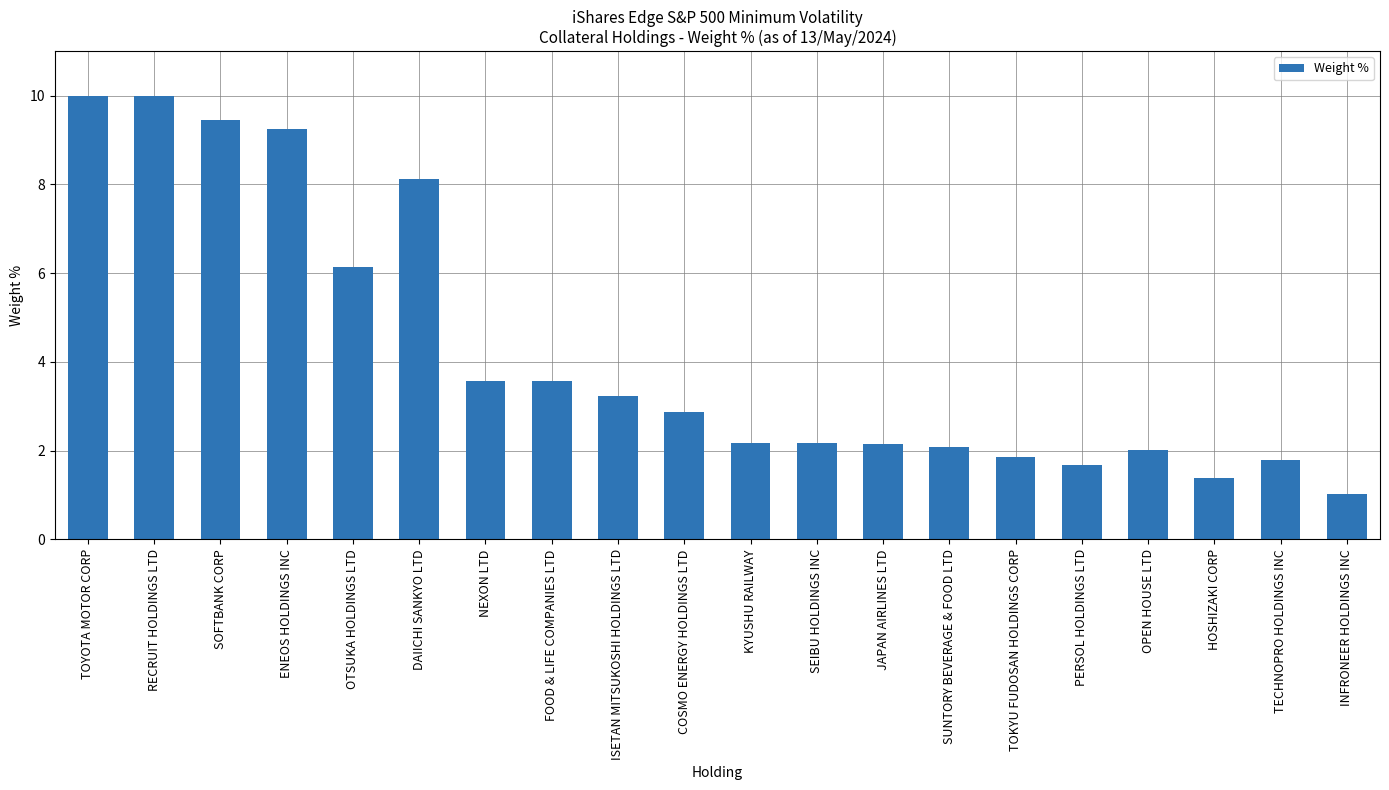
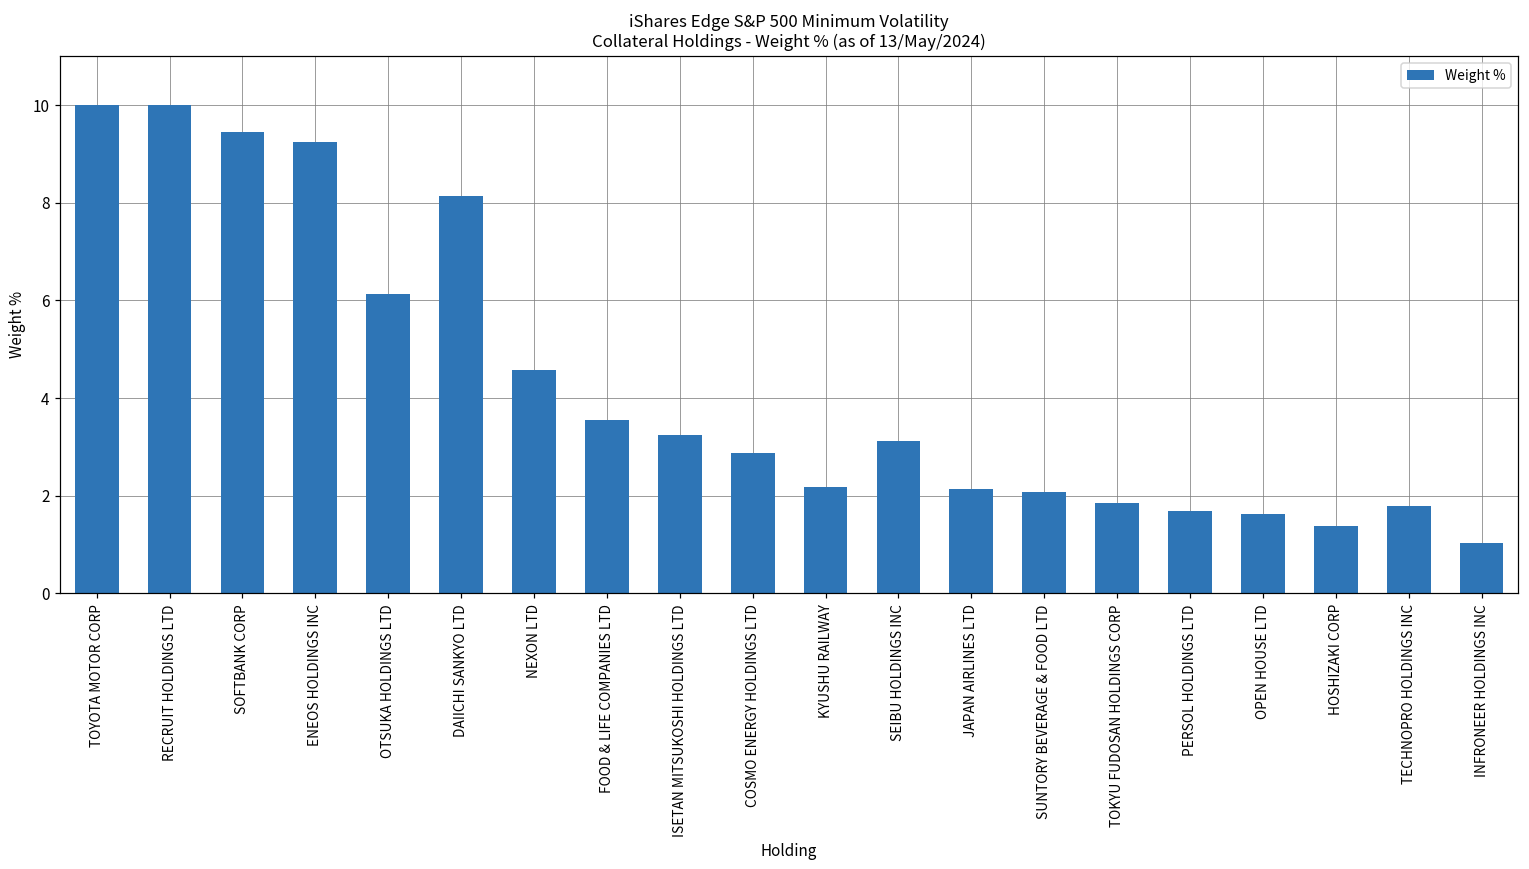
  {
    "TOYOTA MOTOR CORP": 10.0,
    "RECRUIT HOLDINGS LTD": 10.0,
    "SOFTBANK CORP": 9.5,
    "ENEOS HOLDINGS INC": 9.3,
    "OTSUKA HOLDINGS LTD": 6.1,
    "DAIICHI SANKYO LTD": 8.1,
-   "NEXON LTD": 3.6,
+   "NEXON LTD": 4.6,
    "FOOD & LIFE COMPANIES LTD": 3.6,
    "ISETAN MITSUKOSHI HOLDINGS LTD": 3.2,
    "COSMO ENERGY HOLDINGS LTD": 2.9,
    "KYUSHU RAILWAY": 2.2,
-   "SEIBU HOLDINGS INC": 2.2,
+   "SEIBU HOLDINGS INC": 3.1,
    "JAPAN AIRLINES LTD": 2.1,
    "SUNTORY BEVERAGE & FOOD LTD": 2.1,
    "TOKYU FUDOSAN HOLDINGS CORP": 1.9,
    "PERSOL HOLDINGS LTD": 1.7,
-   "OPEN HOUSE LTD": 2.0,
+   "OPEN HOUSE LTD": 1.6,
    "HOSHIZAKI CORP": 1.4,
    "TECHNOPRO HOLDINGS INC": 1.8,
    "INFRONEER HOLDINGS INC": 1.0
  }
